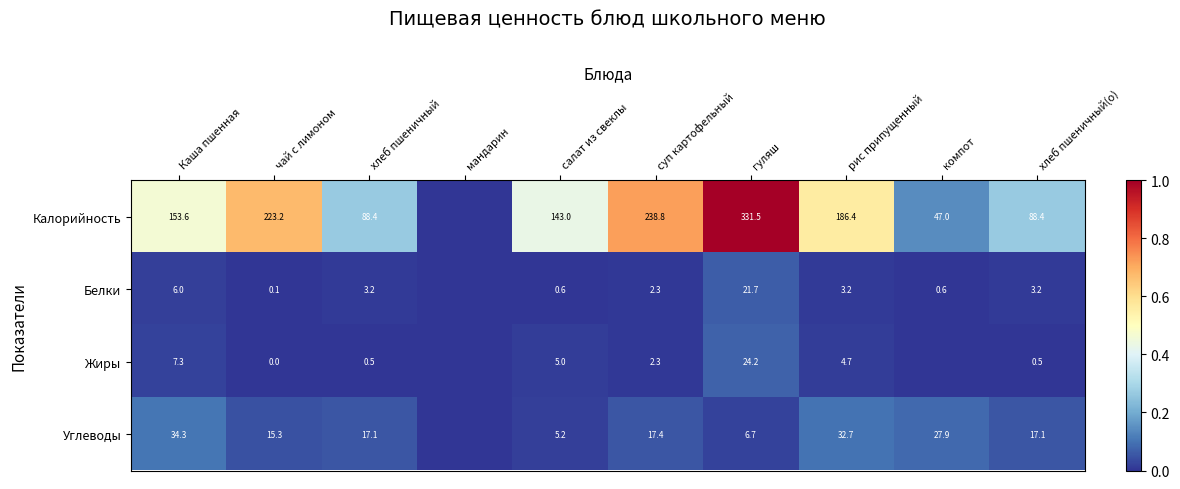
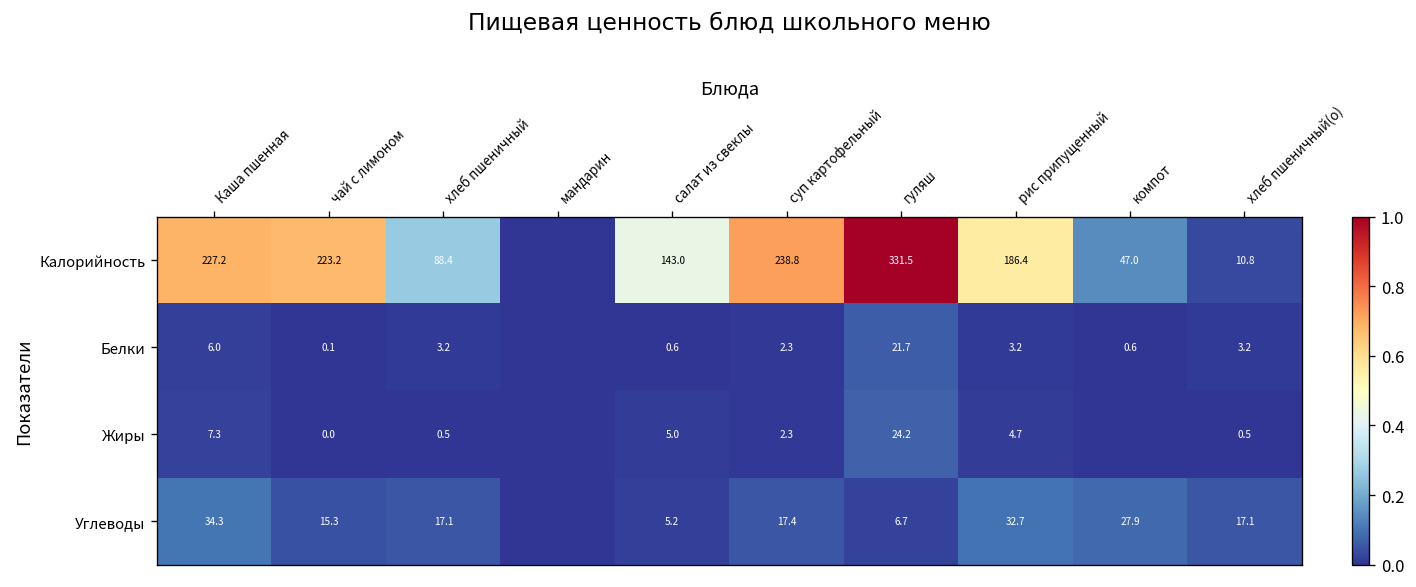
  {
    "Калорийность": {
-     "Каша пшенная": 153.6,
+     "Каша пшенная": 227.2,
      "чай с лимоном": 223.2,
      "хлеб пшеничный": 88.4,
      "салат из свеклы": 143.0,
      "суп картофельный": 238.8,
      "гуляш": 331.5,
      "рис припущенный": 186.4,
      "компот": 47.0,
-     "хлеб пшеничный(о)": 88.4
+     "хлеб пшеничный(о)": 10.8
    },
    "Белки": {
      "Каша пшенная": 6.0,
      "чай с лимоном": 0.1,
      "хлеб пшеничный": 3.2,
      "салат из свеклы": 0.6,
      "суп картофельный": 2.3,
      "гуляш": 21.7,
      "рис припущенный": 3.2,
      "компот": 0.6,
      "хлеб пшеничный(о)": 3.2
    },
    "Жиры": {
      "Каша пшенная": 7.3,
      "чай с лимоном": 0.0,
      "хлеб пшеничный": 0.5,
      "салат из свеклы": 5.0,
      "суп картофельный": 2.3,
      "гуляш": 24.2,
      "рис припущенный": 4.7,
      "хлеб пшеничный(о)": 0.5
    },
    "Углеводы": {
      "Каша пшенная": 34.3,
      "чай с лимоном": 15.3,
      "хлеб пшеничный": 17.1,
      "салат из свеклы": 5.2,
      "суп картофельный": 17.4,
      "гуляш": 6.7,
      "рис припущенный": 32.7,
      "компот": 27.9,
      "хлеб пшеничный(о)": 17.1
    }
  }
